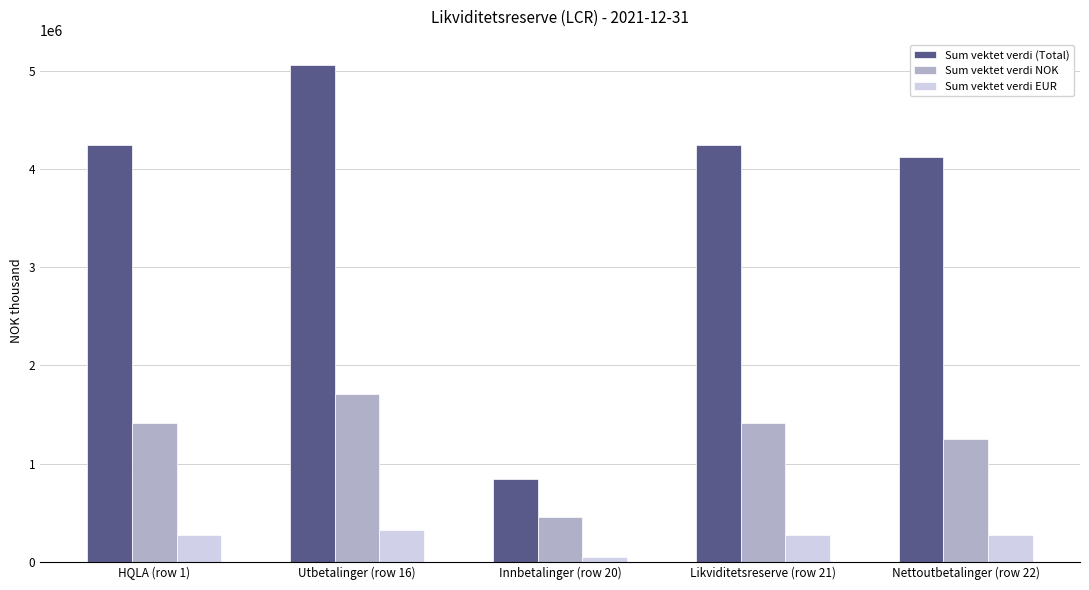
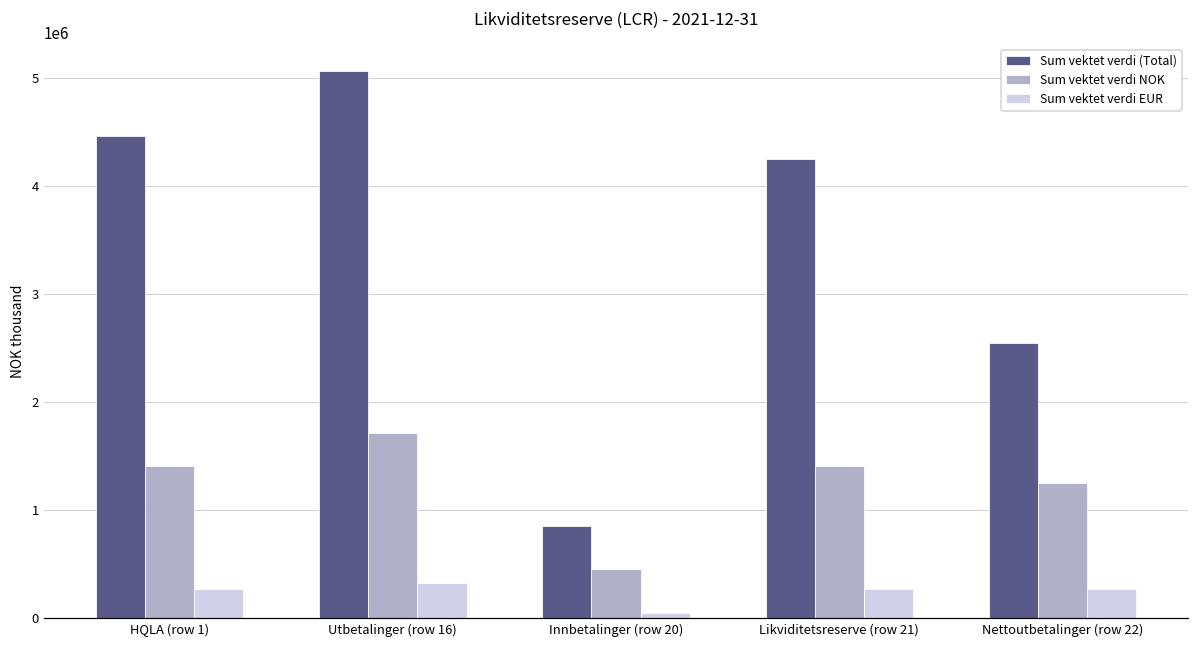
  {
    "Sum vektet verdi (Total)": {
-     "HQLA (row 1)": 4200000,
+     "HQLA (row 1)": 4500000,
      "Utbetalinger (row 16)": 5100000,
      "Innbetalinger (row 20)": 800000,
      "Likviditetsreserve (row 21)": 4200000,
-     "Nettoutbetalinger (row 22)": 4100000
+     "Nettoutbetalinger (row 22)": 2500000
    }
  }
